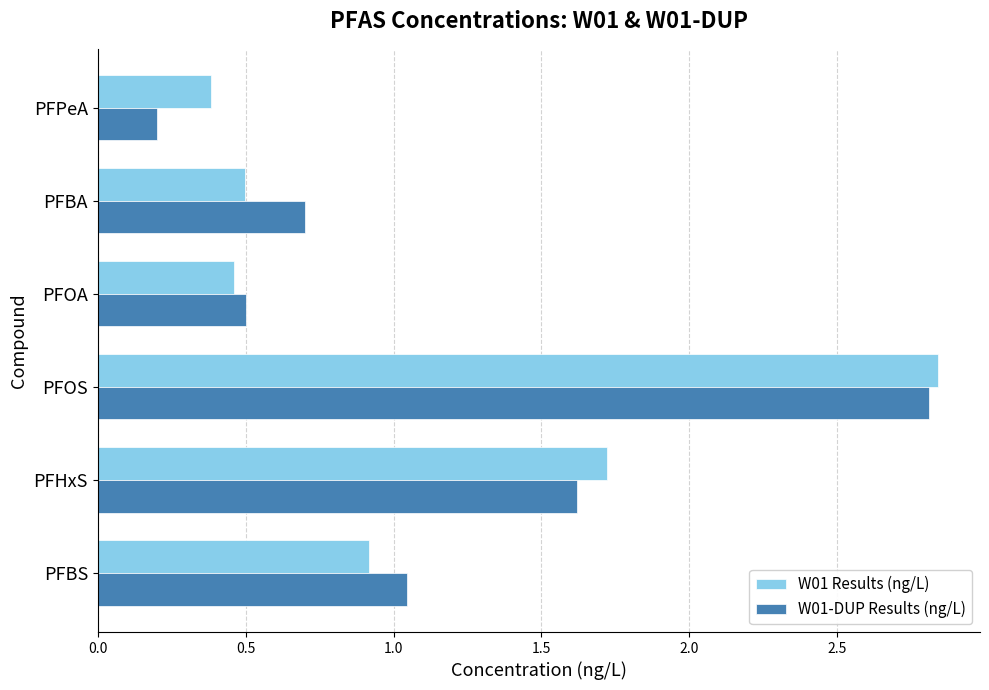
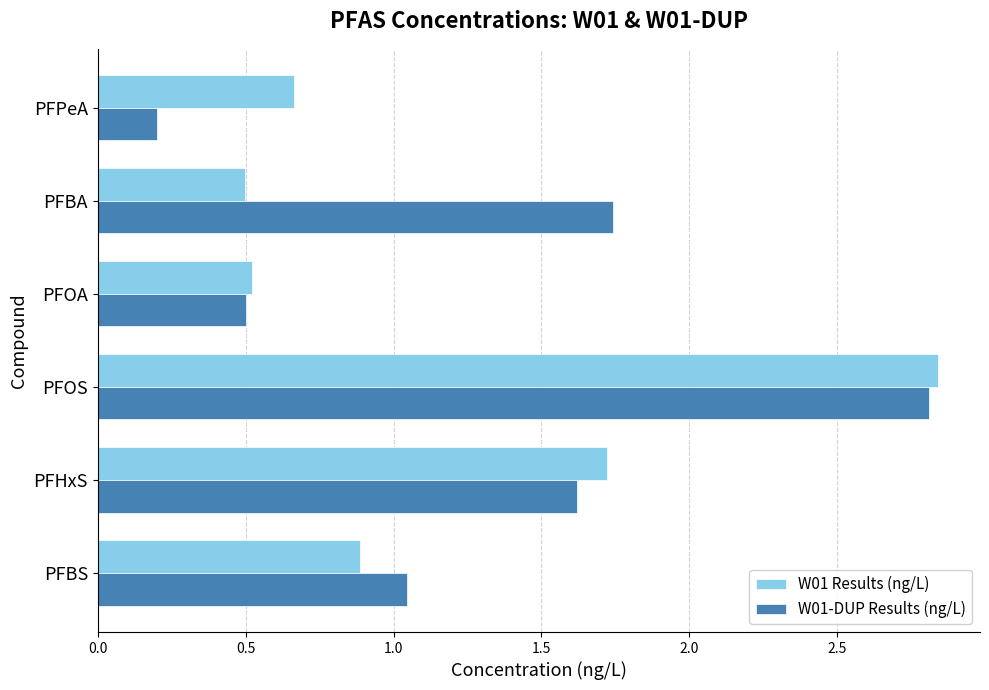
  {
    "W01 Results (ng/L)": {
-     "PFPeA": 0.38,
+     "PFPeA": 0.66,
      "PFBA": 0.50,
-     "PFOA": 0.46,
+     "PFOA": 0.52,
      "PFOS": 2.84,
      "PFHxS": 1.72,
-     "PFBS": 0.92
+     "PFBS": 0.89
    },
    "W01-DUP Results (ng/L)": {
      "PFPeA": 0.20,
-     "PFBA": 0.70,
+     "PFBA": 1.74,
      "PFOA": 0.50,
      "PFOS": 2.81,
      "PFHxS": 1.62,
      "PFBS": 1.05
    }
  }
